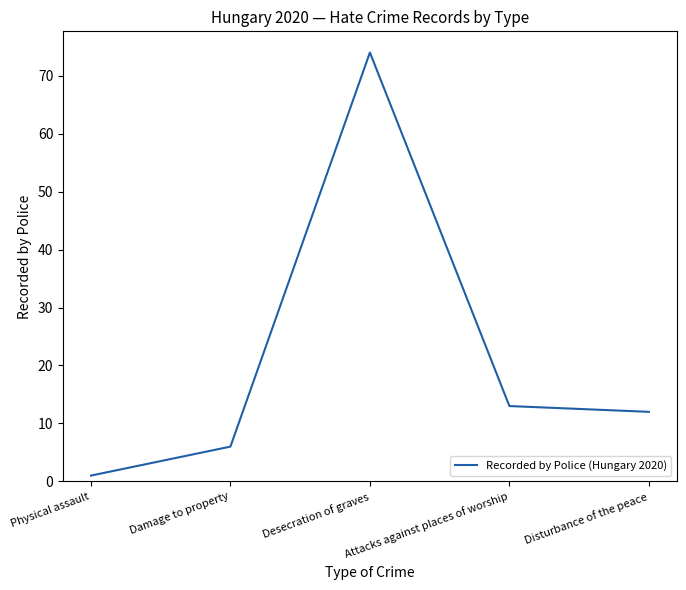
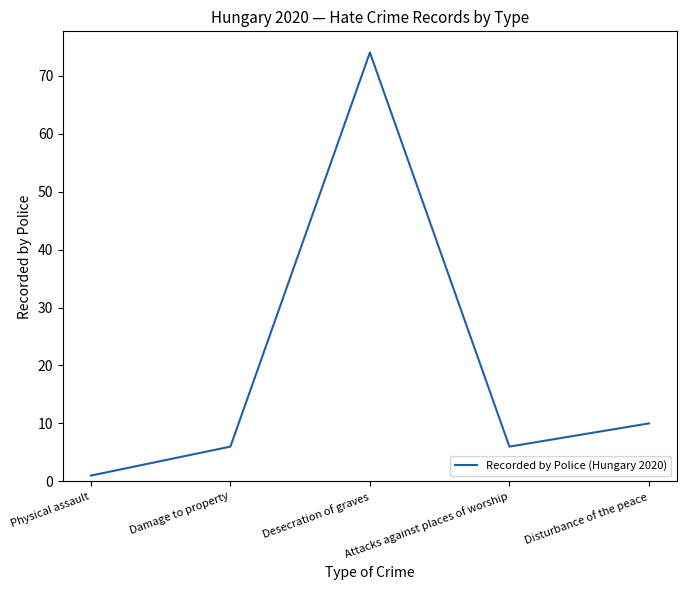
  {
    "Physical assault": 1,
    "Damage to property": 6,
    "Desecration of graves": 74,
-   "Attacks against places of worship": 13,
-   "Disturbance of the peace": 12
+   "Attacks against places of worship": 6,
+   "Disturbance of the peace": 10
  }
